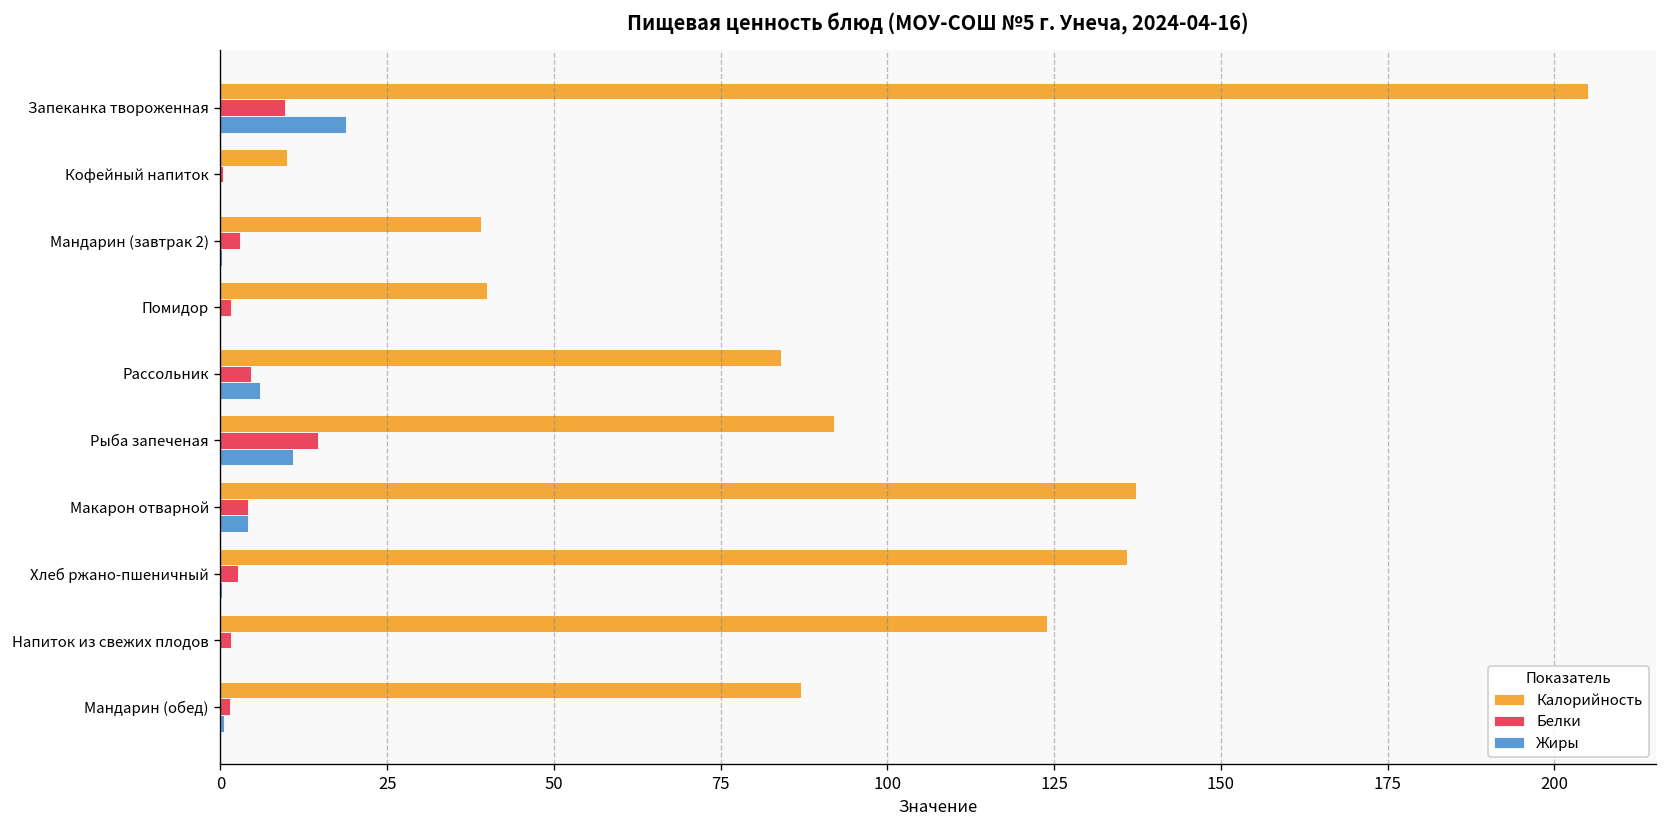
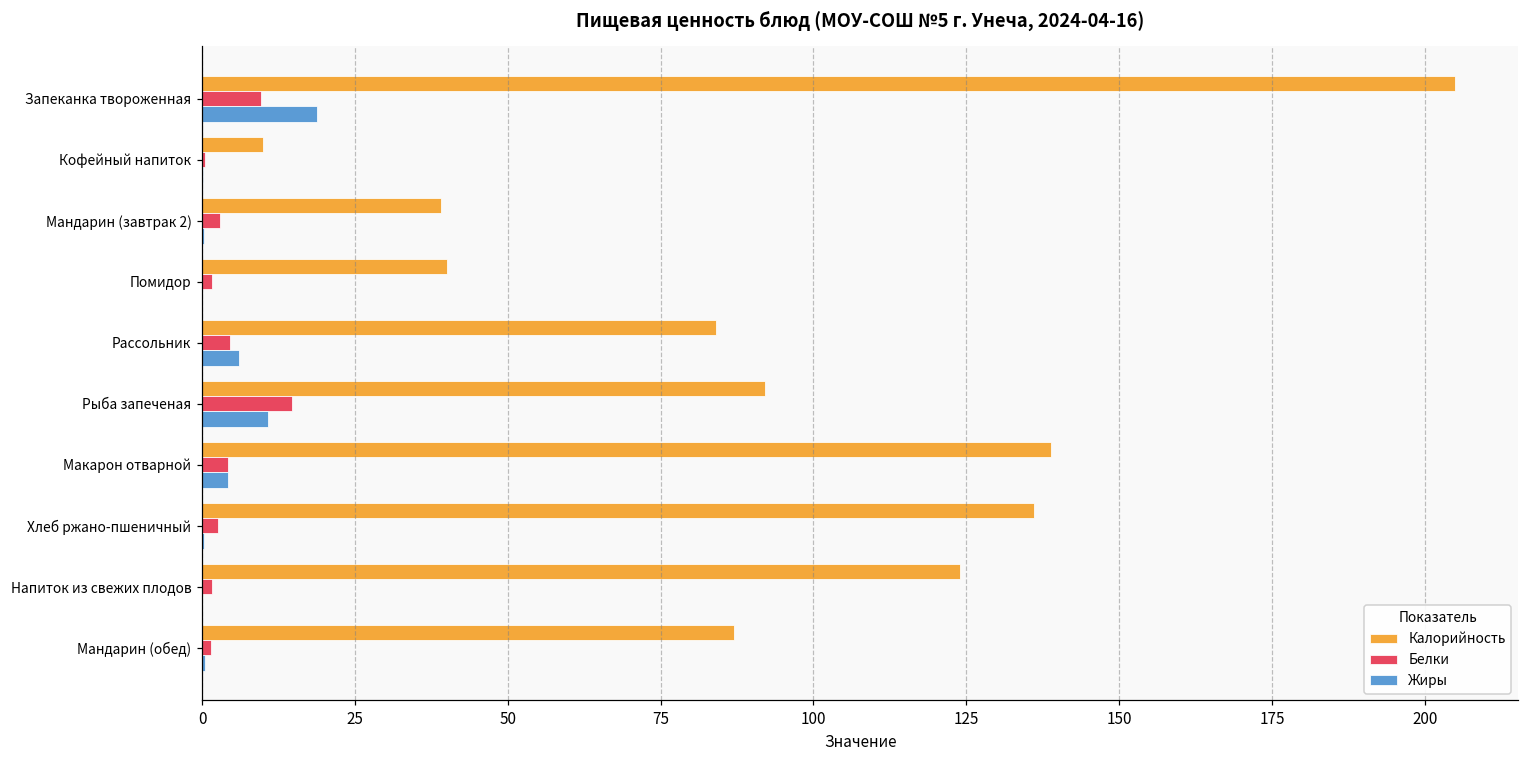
  {
    "Калорийность": {
      "Запеканка твороженная": 205,
      "Кофейный напиток": 10,
      "Мандарин (завтрак 2)": 39,
      "Помидор": 40,
      "Рассольник": 84,
      "Рыба запеченая": 92,
-     "Макарон отварной": 137,
+     "Макарон отварной": 139,
      "Хлеб ржано-пшеничный": 136,
      "Напиток из свежих плодов": 124,
      "Мандарин (обед)": 87
    },
    "Белки": {
      "Запеканка твороженная": 10,
      "Мандарин (завтрак 2)": 3,
      "Помидор": 2,
      "Рассольник": 5,
      "Рыба запеченая": 15,
      "Макарон отварной": 4,
      "Хлеб ржано-пшеничный": 3,
      "Напиток из свежих плодов": 2,
      "Мандарин (обед)": 2
    },
    "Жиры": {
      "Запеканка твороженная": 19,
      "Помидор": 0,
      "Рассольник": 6,
      "Рыба запеченая": 11,
      "Макарон отварной": 4,
      "Напиток из свежих плодов": 0,
      "Мандарин (обед)": 1
    }
  }
